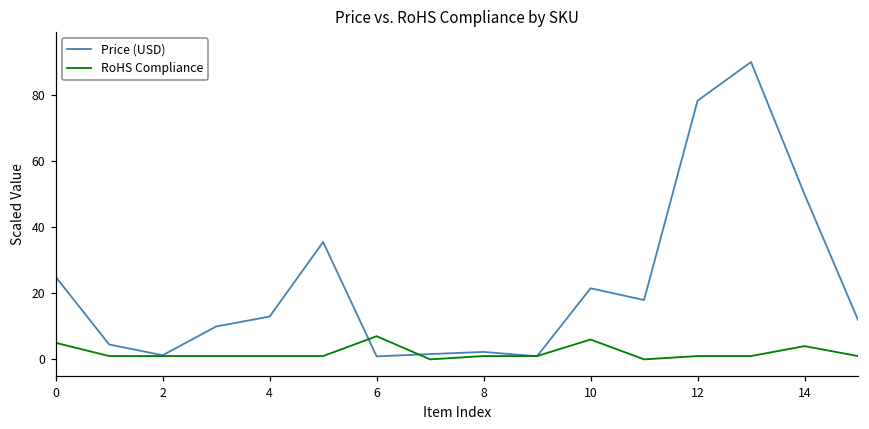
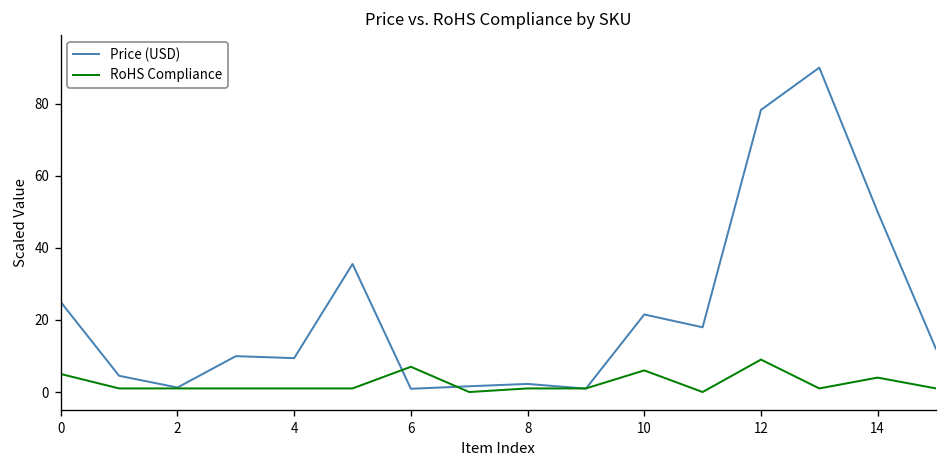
  {
    "Price (USD)": {
      "0": 25,
-     "4": 13,
+     "4": 9,
      "6": 1,
      "8": 2,
      "10": 22,
      "12": 78,
      "14": 50
    },
    "RoHS Compliance": {
      "0": 5,
      "4": 1,
      "6": 7,
      "8": 1,
      "10": 6,
-     "12": 1,
+     "12": 9,
      "14": 4
    }
  }
